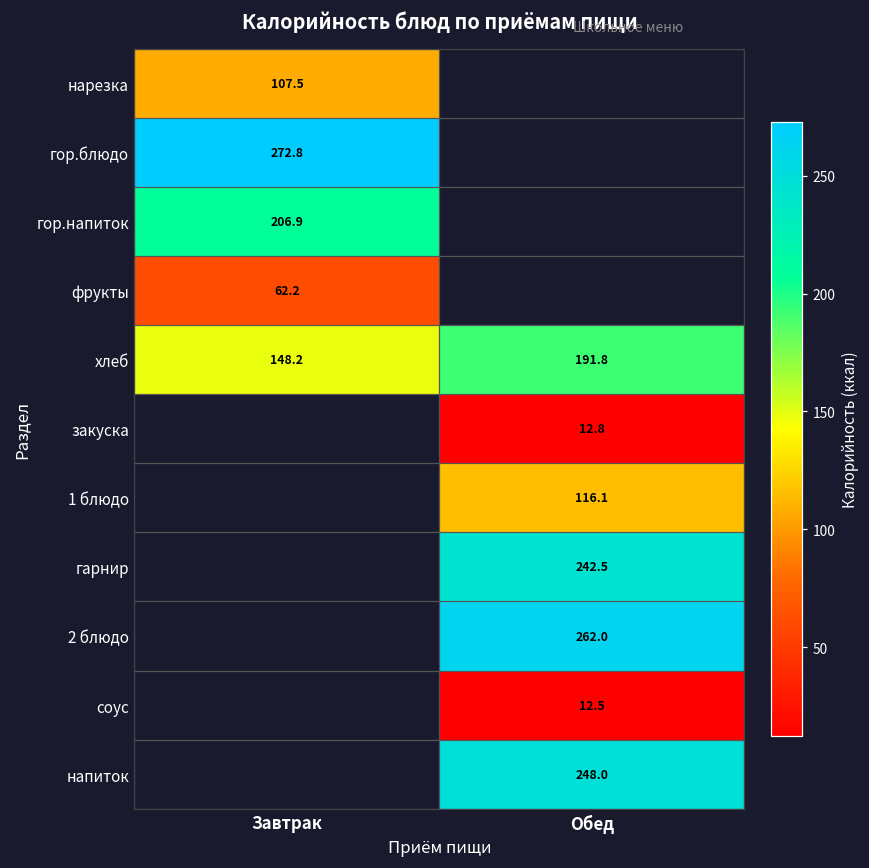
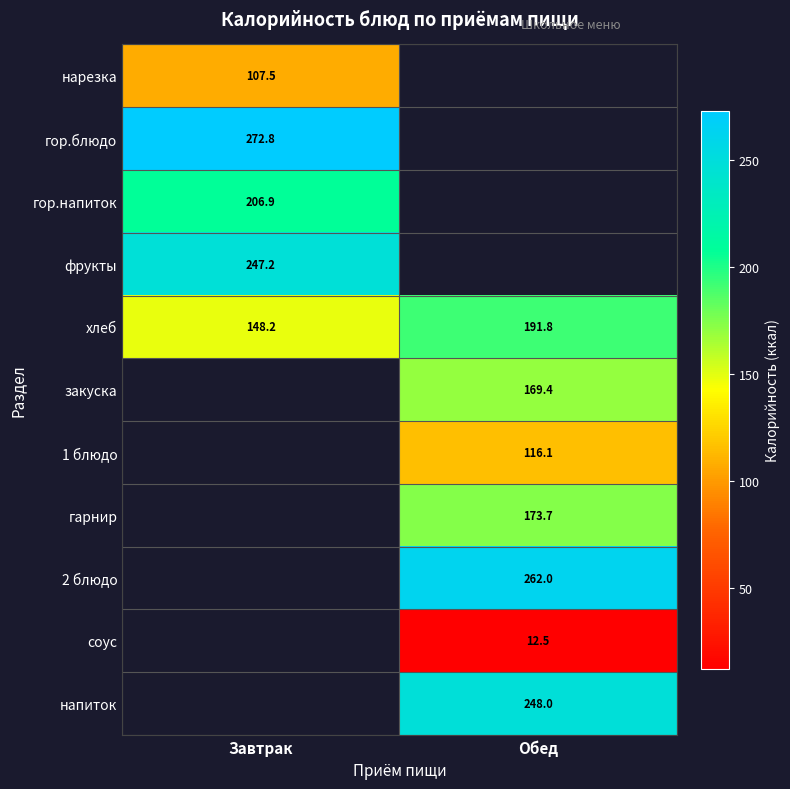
  {
    "нарезка": {
      "Завтрак": 107.5
    },
    "гор.блюдо": {
      "Завтрак": 272.8
    },
    "гор.напиток": {
      "Завтрак": 206.9
    },
    "фрукты": {
-     "Завтрак": 62.2
+     "Завтрак": 247.2
    },
    "хлеб": {
      "Завтрак": 148.2,
      "Обед": 191.8
    },
    "закуска": {
-     "Обед": 12.8
+     "Обед": 169.4
    },
    "1 блюдо": {
      "Обед": 116.1
    },
    "гарнир": {
-     "Обед": 242.5
+     "Обед": 173.7
    },
    "2 блюдо": {
      "Обед": 262.0
    },
    "соус": {
      "Обед": 12.5
    },
    "напиток": {
      "Обед": 248.0
    }
  }
